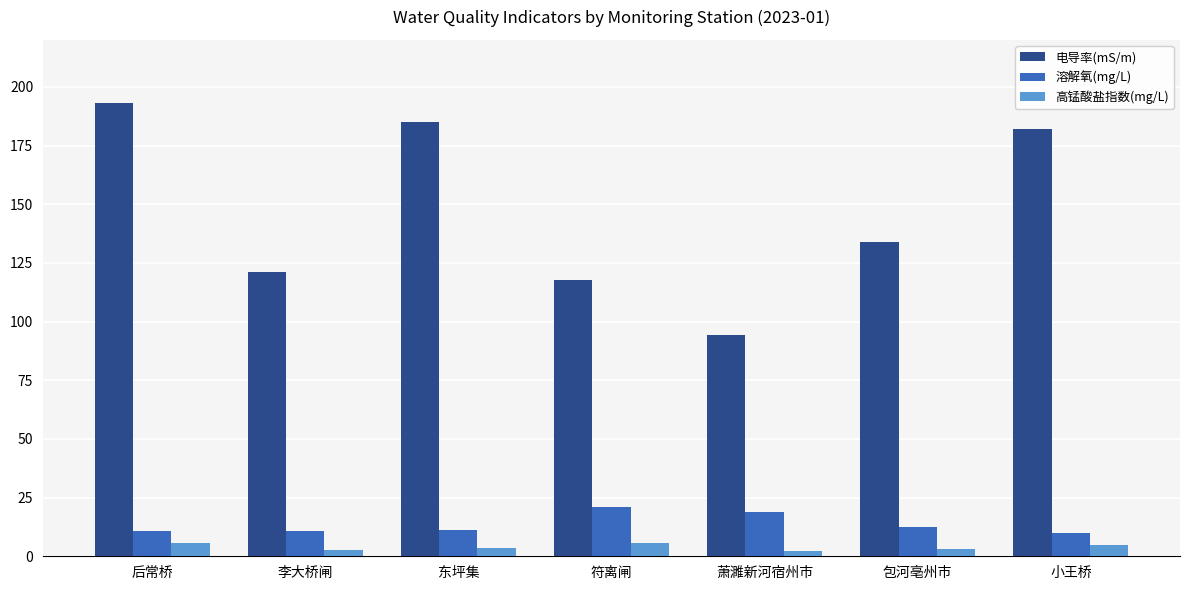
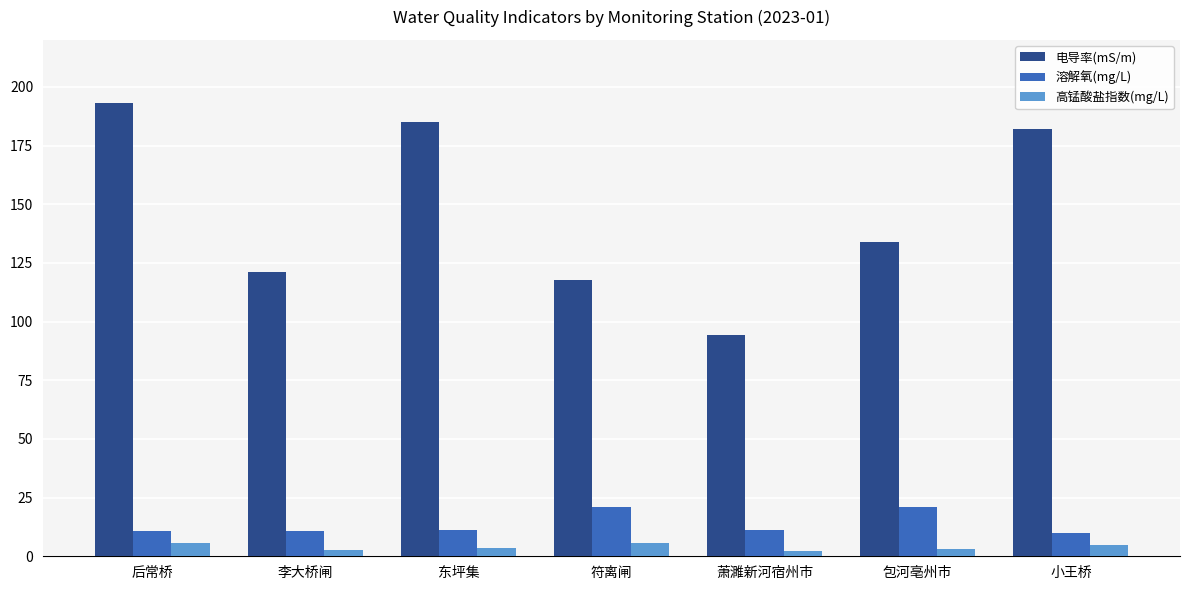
  {
    "电导率(mS/m)": {
      "后常桥": 193,
      "李大桥闸": 121,
      "东坪集": 185,
      "符离闸": 118,
      "萧濉新河宿州市": 94,
      "包河亳州市": 134,
      "小王桥": 182
    },
    "溶解氧(mg/L)": {
      "后常桥": 11,
      "李大桥闸": 11,
      "东坪集": 11,
      "符离闸": 21,
-     "萧濉新河宿州市": 19,
-     "包河亳州市": 12,
+     "萧濉新河宿州市": 11,
+     "包河亳州市": 21,
      "小王桥": 10
    },
    "高锰酸盐指数(mg/L)": {
      "后常桥": 6,
      "李大桥闸": 3,
      "东坪集": 4,
      "符离闸": 6,
      "萧濉新河宿州市": 2,
      "包河亳州市": 3,
      "小王桥": 5
    }
  }
